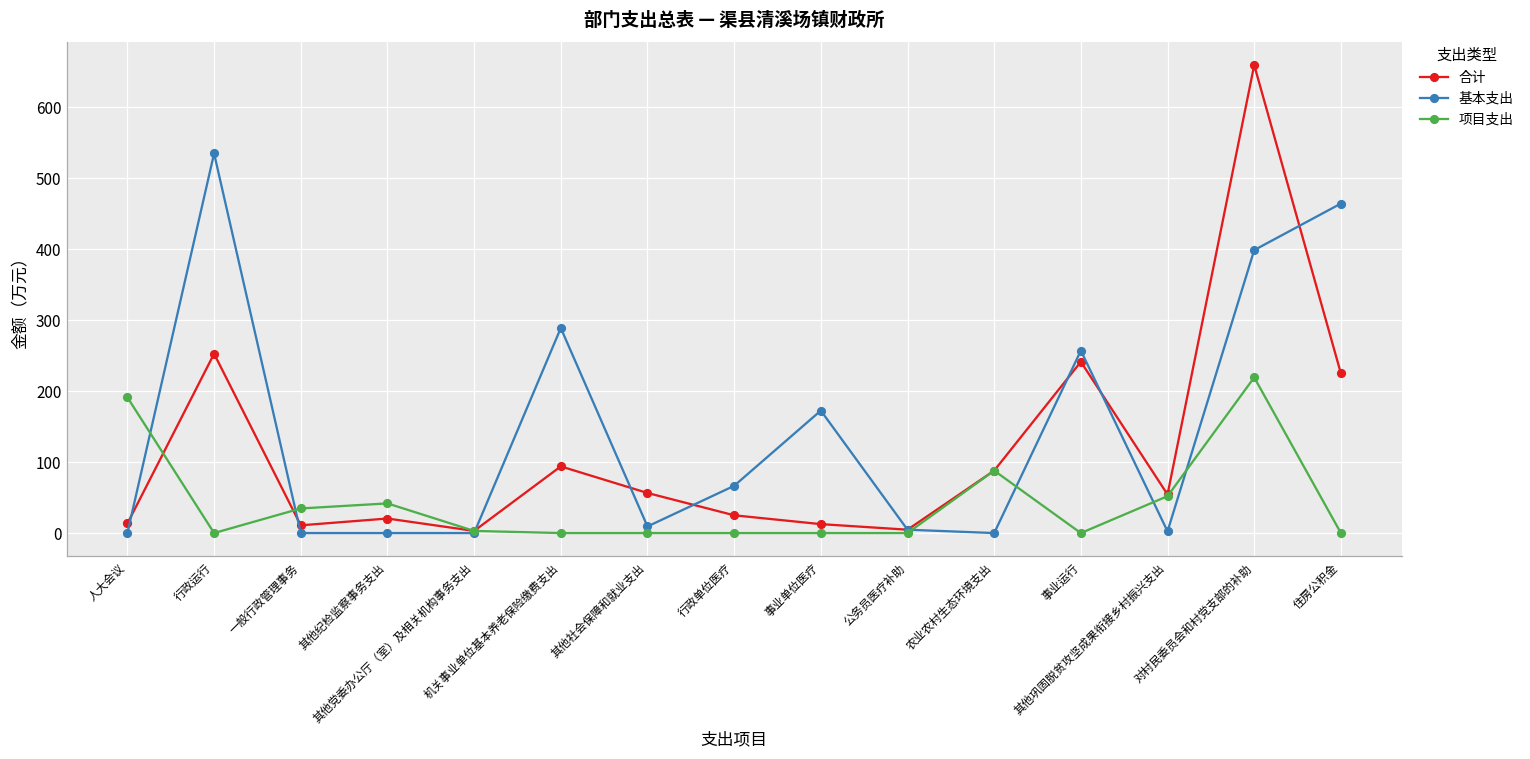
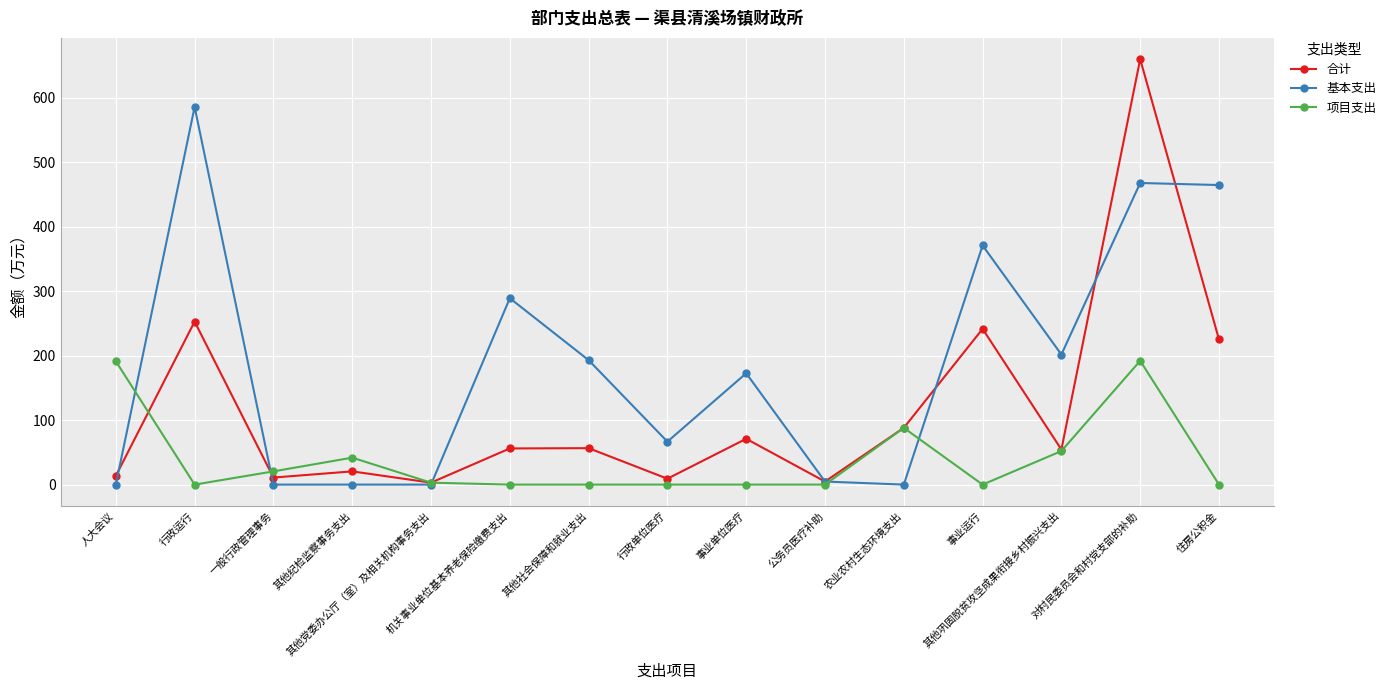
  {
    "合计": {
      "人大会议": 10,
      "行政运行": 250,
      "一般行政管理事务": 10,
      "其他纪检监察事务支出": 20,
-     "机关事业单位基本养老保险缴费支出": 90,
+     "机关事业单位基本养老保险缴费支出": 60,
      "其他社会保障和就业支出": 60,
-     "行政单位医疗": 30,
-     "事业单位医疗": 10,
+     "行政单位医疗": 10,
+     "事业单位医疗": 70,
      "事业运行": 240,
      "对村民委员会和村党支部的补助": 660,
      "住房公积金": 230
    },
    "基本支出": {
      "人大会议": 0,
-     "行政运行": 540,
+     "行政运行": 590,
      "一般行政管理事务": 0,
      "其他纪检监察事务支出": 0,
      "机关事业单位基本养老保险缴费支出": 290,
-     "其他社会保障和就业支出": 10,
+     "其他社会保障和就业支出": 190,
      "行政单位医疗": 70,
      "事业单位医疗": 170,
      "农业农村生态环境支出": 0,
-     "事业运行": 260,
-     "其他巩固脱贫攻坚成果衔接乡村振兴支出": 0,
-     "对村民委员会和村党支部的补助": 400,
+     "事业运行": 370,
+     "其他巩固脱贫攻坚成果衔接乡村振兴支出": 200,
+     "对村民委员会和村党支部的补助": 470,
      "住房公积金": 460
    },
    "项目支出": {
      "人大会议": 190,
      "行政运行": 0,
-     "一般行政管理事务": 30,
+     "一般行政管理事务": 20,
      "其他纪检监察事务支出": 40,
      "机关事业单位基本养老保险缴费支出": 0,
      "其他社会保障和就业支出": 0,
      "行政单位医疗": 0,
      "事业单位医疗": 0,
      "公务员医疗补助": 0,
      "事业运行": 0,
-     "对村民委员会和村党支部的补助": 220,
+     "对村民委员会和村党支部的补助": 190,
      "住房公积金": 0
    }
  }
